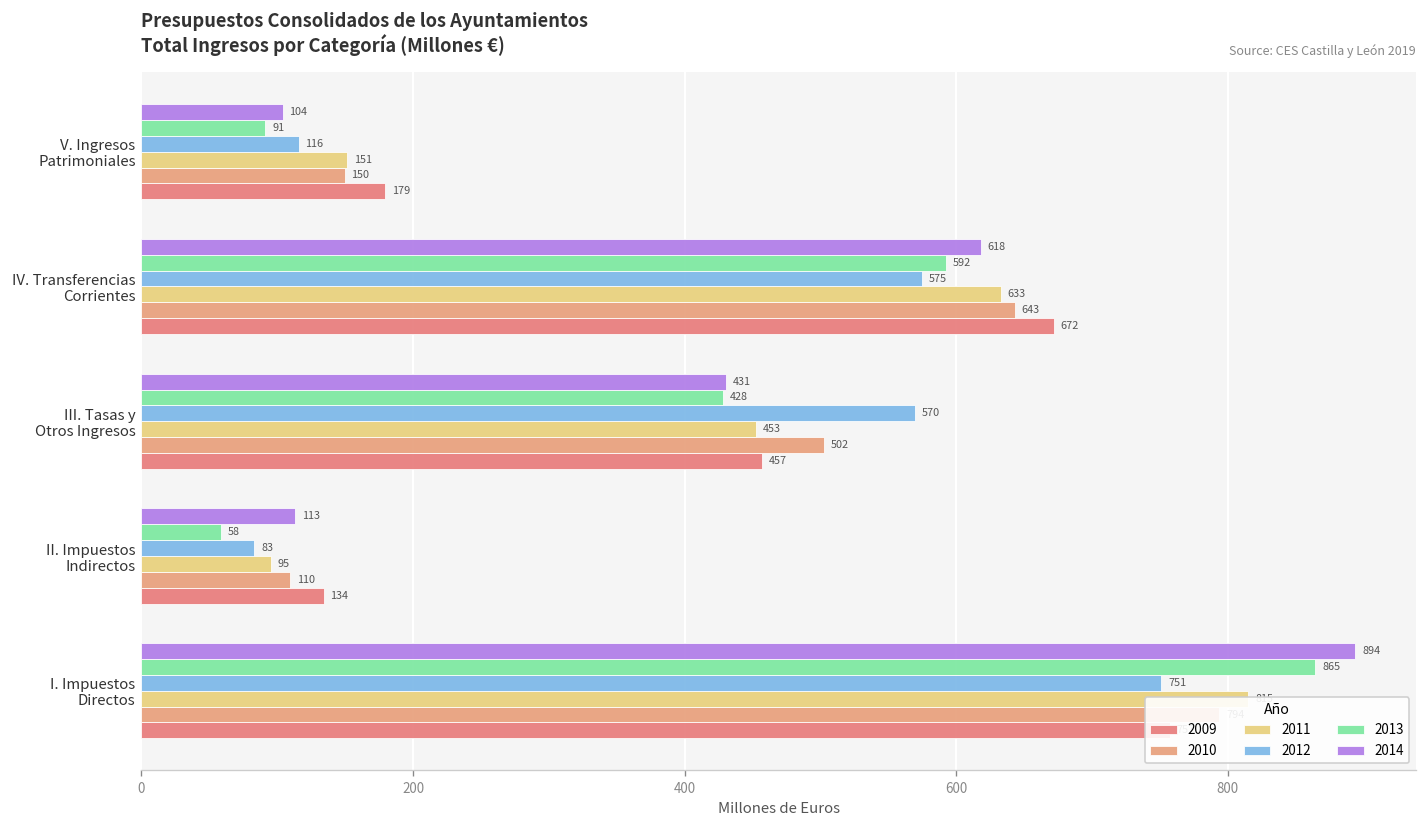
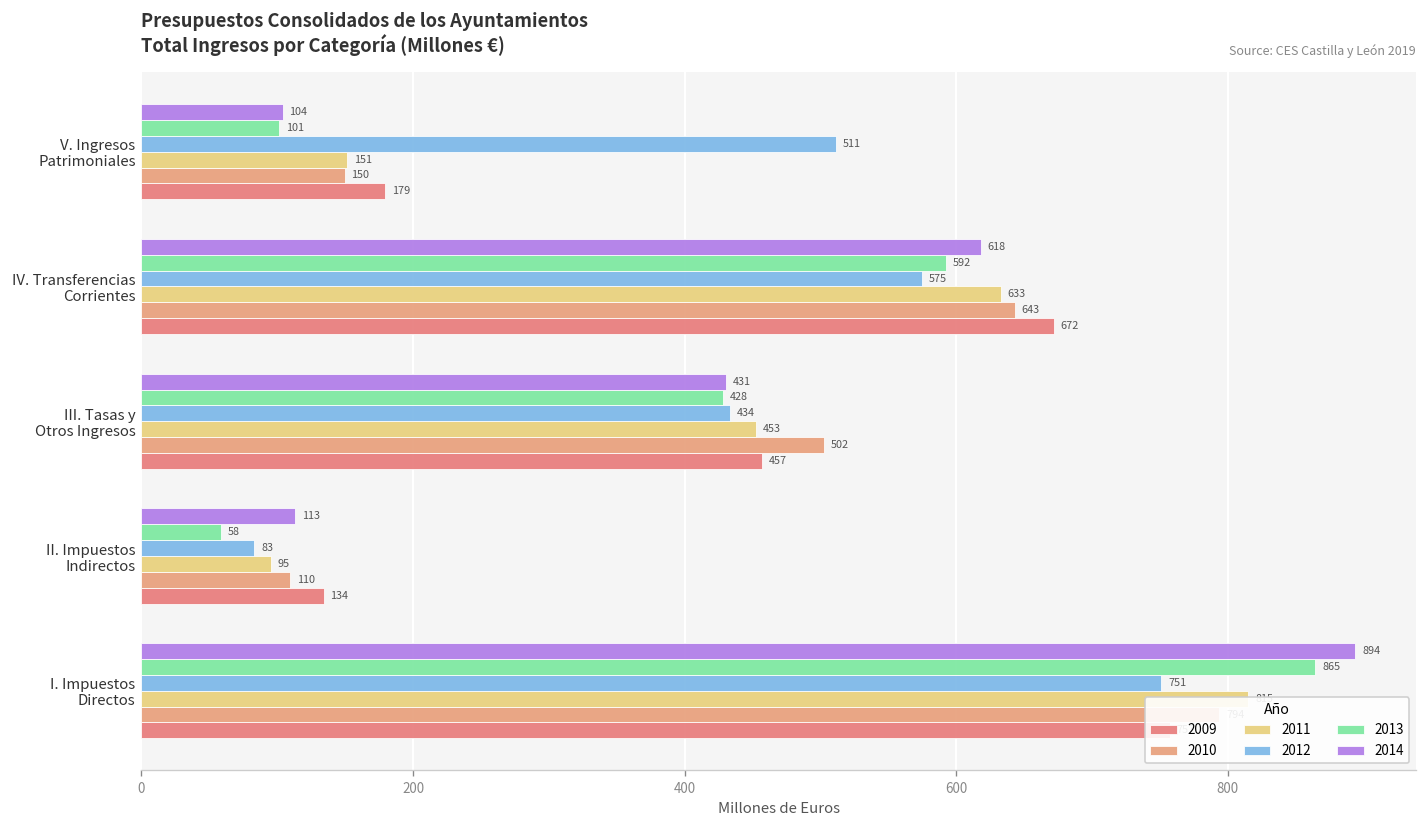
  {
    "2012": {
-     "V. Ingresos Patrimoniales": 116,
+     "V. Ingresos Patrimoniales": 511,
      "IV. Transferencias Corrientes": 575,
-     "III. Tasas y Otros Ingresos": 570,
+     "III. Tasas y Otros Ingresos": 434,
      "II. Impuestos Indirectos": 83,
      "I. Impuestos Directos": 751
    },
    "2013": {
-     "V. Ingresos Patrimoniales": 91,
+     "V. Ingresos Patrimoniales": 101,
      "IV. Transferencias Corrientes": 592,
      "III. Tasas y Otros Ingresos": 428,
      "II. Impuestos Indirectos": 58,
      "I. Impuestos Directos": 865
    },
    "2014": {
      "V. Ingresos Patrimoniales": 104,
      "IV. Transferencias Corrientes": 618,
      "III. Tasas y Otros Ingresos": 431,
      "II. Impuestos Indirectos": 113,
      "I. Impuestos Directos": 894
    }
  }
